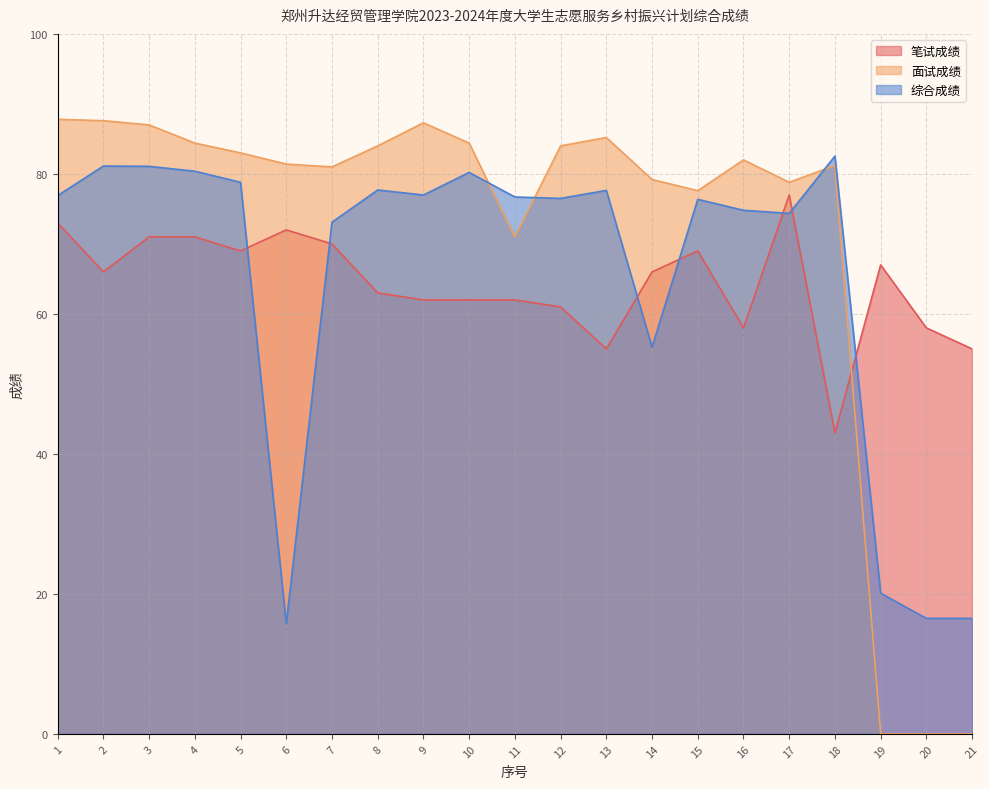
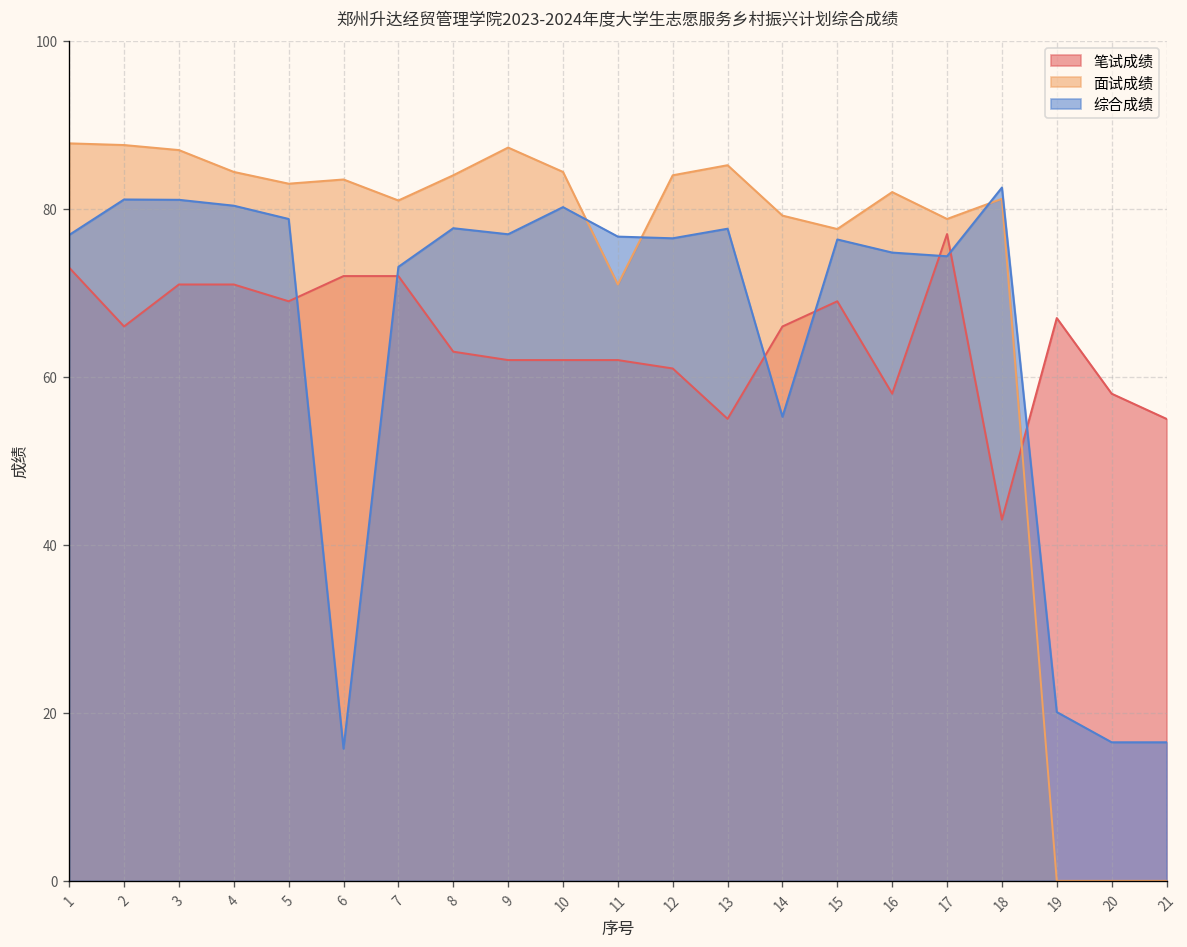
  {
    "笔试成绩": {
      "1": 73,
      "2": 66,
      "3": 71,
      "4": 71,
      "5": 69,
      "6": 72,
-     "7": 70,
+     "7": 72,
      "8": 63,
      "9": 62,
      "10": 62,
      "11": 62,
      "12": 61,
      "13": 55,
      "14": 66,
      "15": 69,
      "16": 58,
      "17": 77,
      "18": 43,
      "19": 67,
      "20": 58,
      "21": 55
    },
    "面试成绩": {
      "1": 88,
      "2": 88,
      "3": 87,
      "4": 84,
      "5": 83,
-     "6": 81,
+     "6": 84,
      "7": 81,
      "8": 84,
      "9": 87,
      "10": 84,
      "11": 71,
      "12": 84,
      "13": 85,
      "14": 79,
      "15": 78,
      "16": 82,
      "17": 79,
      "18": 81,
      "19": 0,
      "20": 0,
      "21": 0
    },
    "综合成绩": {
      "1": 77,
      "2": 81,
      "3": 81,
      "4": 80,
      "5": 79,
      "6": 16,
      "7": 73,
      "8": 78,
      "9": 77,
      "10": 80,
      "11": 77,
      "12": 77,
      "13": 78,
      "14": 55,
      "15": 76,
      "16": 75,
      "17": 74,
      "18": 83,
      "19": 20,
      "20": 17,
      "21": 17
    }
  }
